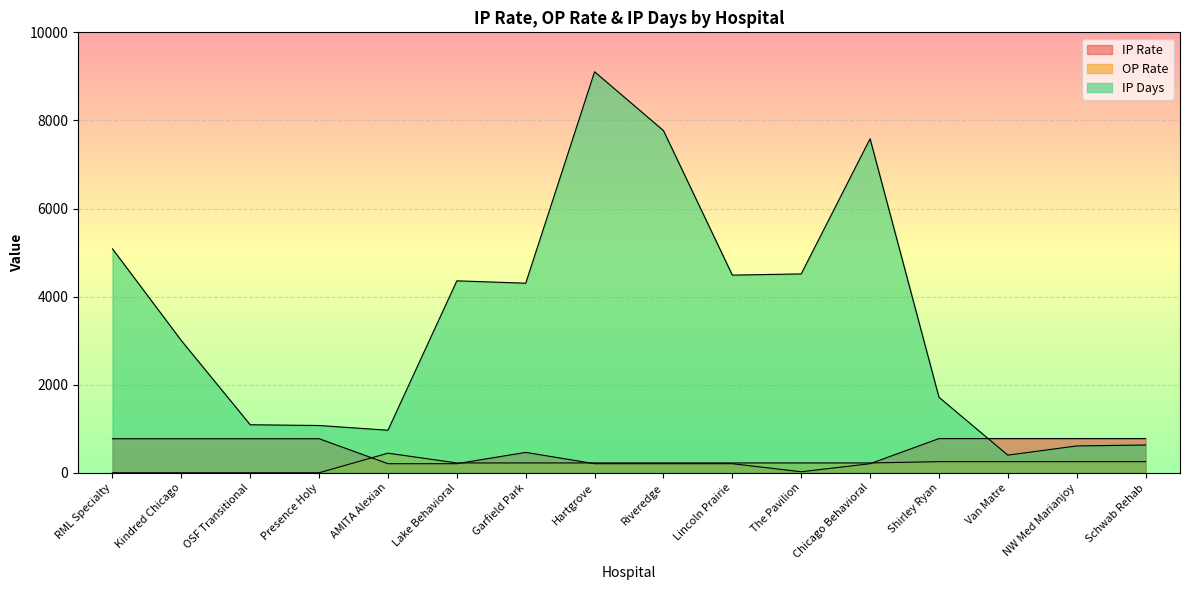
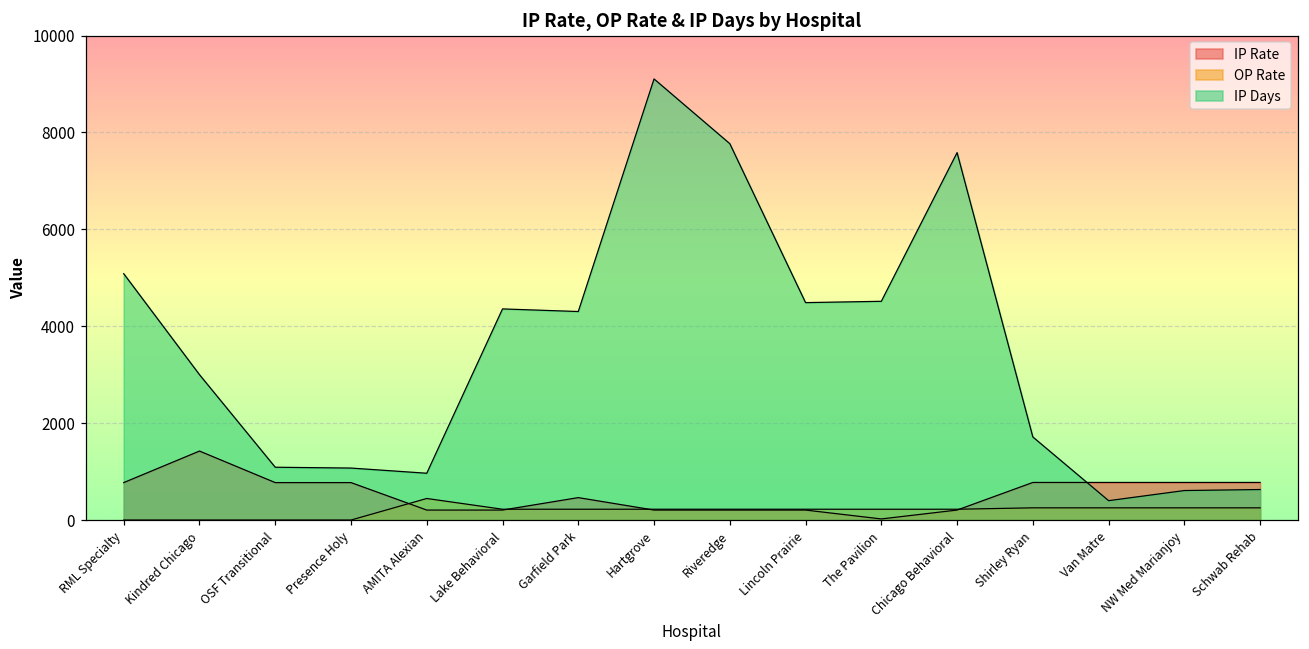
  {
    "IP Rate": {
      "RML Specialty": 800,
-     "Kindred Chicago": 800,
+     "Kindred Chicago": 1400,
      "OSF Transitional": 800,
      "Presence Holy": 800,
      "AMITA Alexian": 200,
      "Garfield Park": 500,
      "The Pavilion": 0,
      "Shirley Ryan": 800,
      "Van Matre": 800,
      "NW Med Marianjoy": 800,
      "Schwab Rehab": 800
    },
    "OP Rate": {
      "RML Specialty": 0,
      "Kindred Chicago": 0,
      "OSF Transitional": 0,
      "Presence Holy": 0,
      "AMITA Alexian": 400,
      "Garfield Park": 200,
      "The Pavilion": 200,
      "Shirley Ryan": 300,
      "Van Matre": 300,
      "NW Med Marianjoy": 300,
      "Schwab Rehab": 300
    },
    "IP Days": {
      "RML Specialty": 5100,
      "Kindred Chicago": 3000,
      "OSF Transitional": 1100,
      "Presence Holy": 1100,
      "AMITA Alexian": 1000,
      "Lake Behavioral": 4400,
      "Garfield Park": 4300,
      "Hartgrove": 9100,
      "Riveredge": 7800,
      "Lincoln Prairie": 4500,
      "The Pavilion": 4500,
      "Chicago Behavioral": 7600,
      "Shirley Ryan": 1700,
      "Van Matre": 400,
      "NW Med Marianjoy": 600,
      "Schwab Rehab": 600
    }
  }
